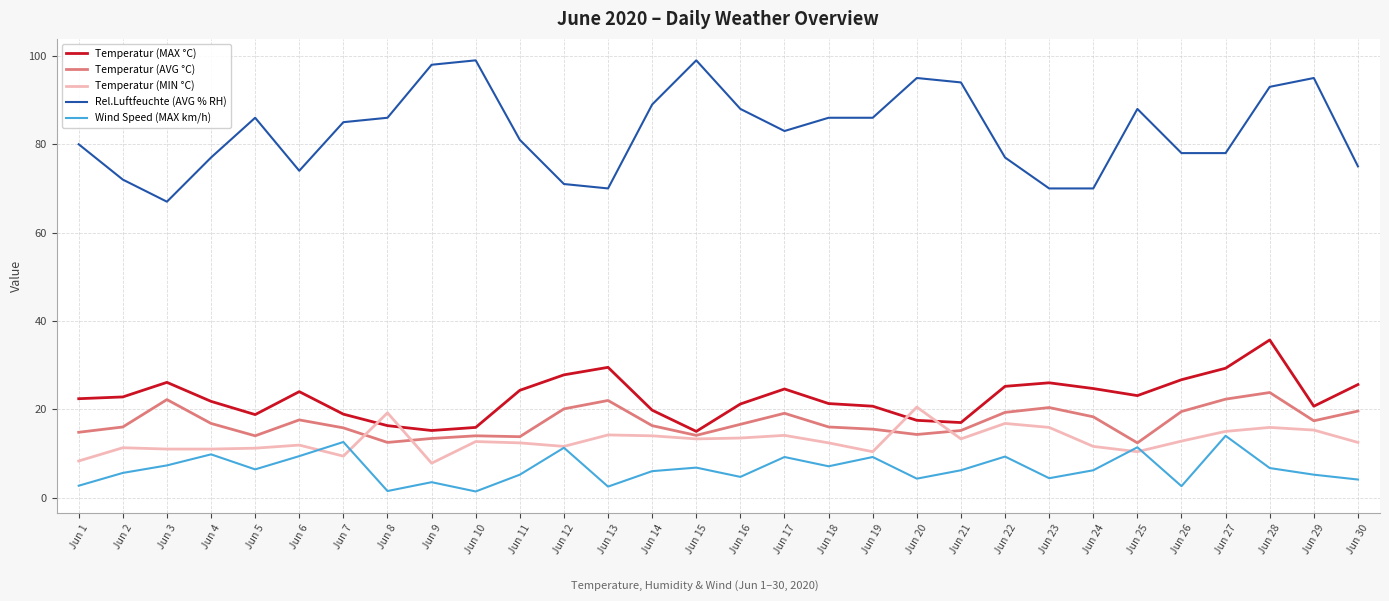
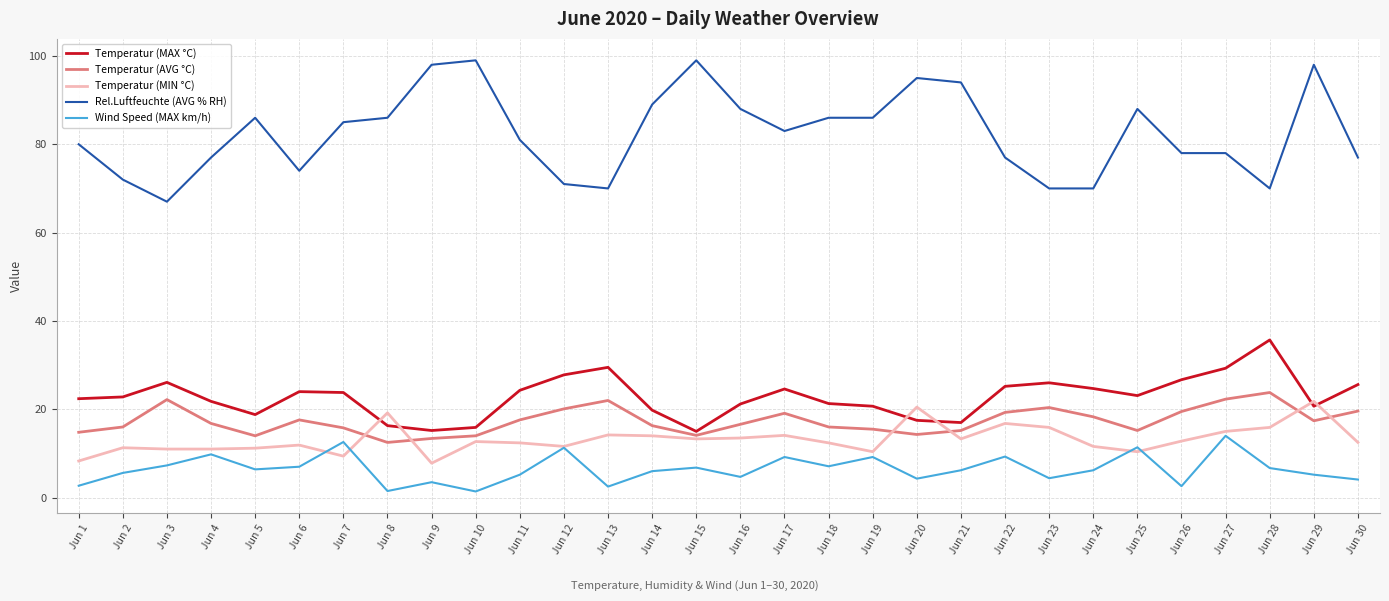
  {
    "Temperatur (MAX °C)": {
      "Jun 1": 22,
      "Jun 2": 23,
      "Jun 3": 26,
      "Jun 4": 22,
      "Jun 5": 19,
      "Jun 6": 24,
-     "Jun 7": 19,
+     "Jun 7": 24,
      "Jun 8": 16,
      "Jun 9": 15,
      "Jun 10": 16,
      "Jun 11": 24,
      "Jun 12": 28,
      "Jun 13": 30,
      "Jun 14": 20,
      "Jun 15": 15,
      "Jun 16": 21,
      "Jun 17": 25,
      "Jun 18": 21,
      "Jun 19": 21,
      "Jun 20": 18,
      "Jun 21": 17,
      "Jun 22": 25,
      "Jun 23": 26,
      "Jun 24": 25,
      "Jun 25": 23,
      "Jun 26": 27,
      "Jun 27": 29,
      "Jun 28": 36,
      "Jun 29": 21,
      "Jun 30": 26
    },
    "Temperatur (AVG °C)": {
      "Jun 1": 15,
      "Jun 2": 16,
      "Jun 3": 22,
      "Jun 4": 17,
      "Jun 5": 14,
      "Jun 6": 18,
      "Jun 7": 16,
      "Jun 8": 13,
      "Jun 9": 13,
      "Jun 10": 14,
-     "Jun 11": 14,
+     "Jun 11": 18,
      "Jun 12": 20,
      "Jun 13": 22,
      "Jun 14": 16,
      "Jun 15": 14,
      "Jun 16": 17,
      "Jun 17": 19,
      "Jun 18": 16,
      "Jun 19": 16,
      "Jun 20": 14,
      "Jun 21": 15,
      "Jun 22": 19,
      "Jun 23": 20,
      "Jun 24": 18,
-     "Jun 25": 12,
+     "Jun 25": 15,
      "Jun 26": 20,
      "Jun 27": 22,
      "Jun 28": 24,
      "Jun 29": 17,
      "Jun 30": 20
    },
    "Temperatur (MIN °C)": {
      "Jun 1": 8,
      "Jun 2": 11,
      "Jun 3": 11,
      "Jun 4": 11,
      "Jun 5": 11,
      "Jun 6": 12,
      "Jun 7": 9,
      "Jun 8": 19,
      "Jun 9": 8,
      "Jun 10": 13,
      "Jun 11": 12,
      "Jun 13": 14,
      "Jun 14": 14,
      "Jun 15": 13,
      "Jun 16": 14,
      "Jun 17": 14,
      "Jun 18": 12,
      "Jun 19": 10,
      "Jun 20": 21,
      "Jun 21": 13,
      "Jun 22": 17,
      "Jun 23": 16,
      "Jun 24": 12,
      "Jun 25": 10,
      "Jun 26": 13,
      "Jun 27": 15,
      "Jun 28": 16,
-     "Jun 29": 15,
+     "Jun 29": 22,
      "Jun 30": 13
    },
    "Rel.Luftfeuchte (AVG % RH)": {
      "Jun 1": 80,
      "Jun 2": 72,
      "Jun 3": 67,
      "Jun 4": 77,
      "Jun 5": 86,
      "Jun 6": 74,
      "Jun 7": 85,
      "Jun 8": 86,
      "Jun 9": 98,
      "Jun 10": 99,
      "Jun 11": 81,
      "Jun 12": 71,
      "Jun 13": 70,
      "Jun 14": 89,
      "Jun 15": 99,
      "Jun 16": 88,
      "Jun 17": 83,
      "Jun 18": 86,
      "Jun 19": 86,
      "Jun 20": 95,
      "Jun 21": 94,
      "Jun 22": 77,
      "Jun 23": 70,
      "Jun 24": 70,
      "Jun 25": 88,
      "Jun 26": 78,
      "Jun 27": 78,
-     "Jun 28": 93,
-     "Jun 29": 95,
-     "Jun 30": 75
+     "Jun 28": 70,
+     "Jun 29": 98,
+     "Jun 30": 77
    },
    "Wind Speed (MAX km/h)": {
      "Jun 1": 3,
      "Jun 2": 6,
      "Jun 3": 7,
      "Jun 4": 10,
      "Jun 5": 6,
-     "Jun 6": 9,
+     "Jun 6": 7,
      "Jun 7": 13,
      "Jun 8": 2,
      "Jun 9": 4,
      "Jun 10": 1,
      "Jun 11": 5,
      "Jun 13": 3,
      "Jun 14": 6,
      "Jun 15": 7,
      "Jun 16": 5,
      "Jun 17": 9,
      "Jun 18": 7,
      "Jun 19": 9,
      "Jun 20": 4,
      "Jun 21": 6,
      "Jun 22": 9,
      "Jun 23": 4,
      "Jun 24": 6,
      "Jun 25": 11,
      "Jun 26": 3,
      "Jun 27": 14,
      "Jun 28": 7,
      "Jun 29": 5,
      "Jun 30": 4
    }
  }
